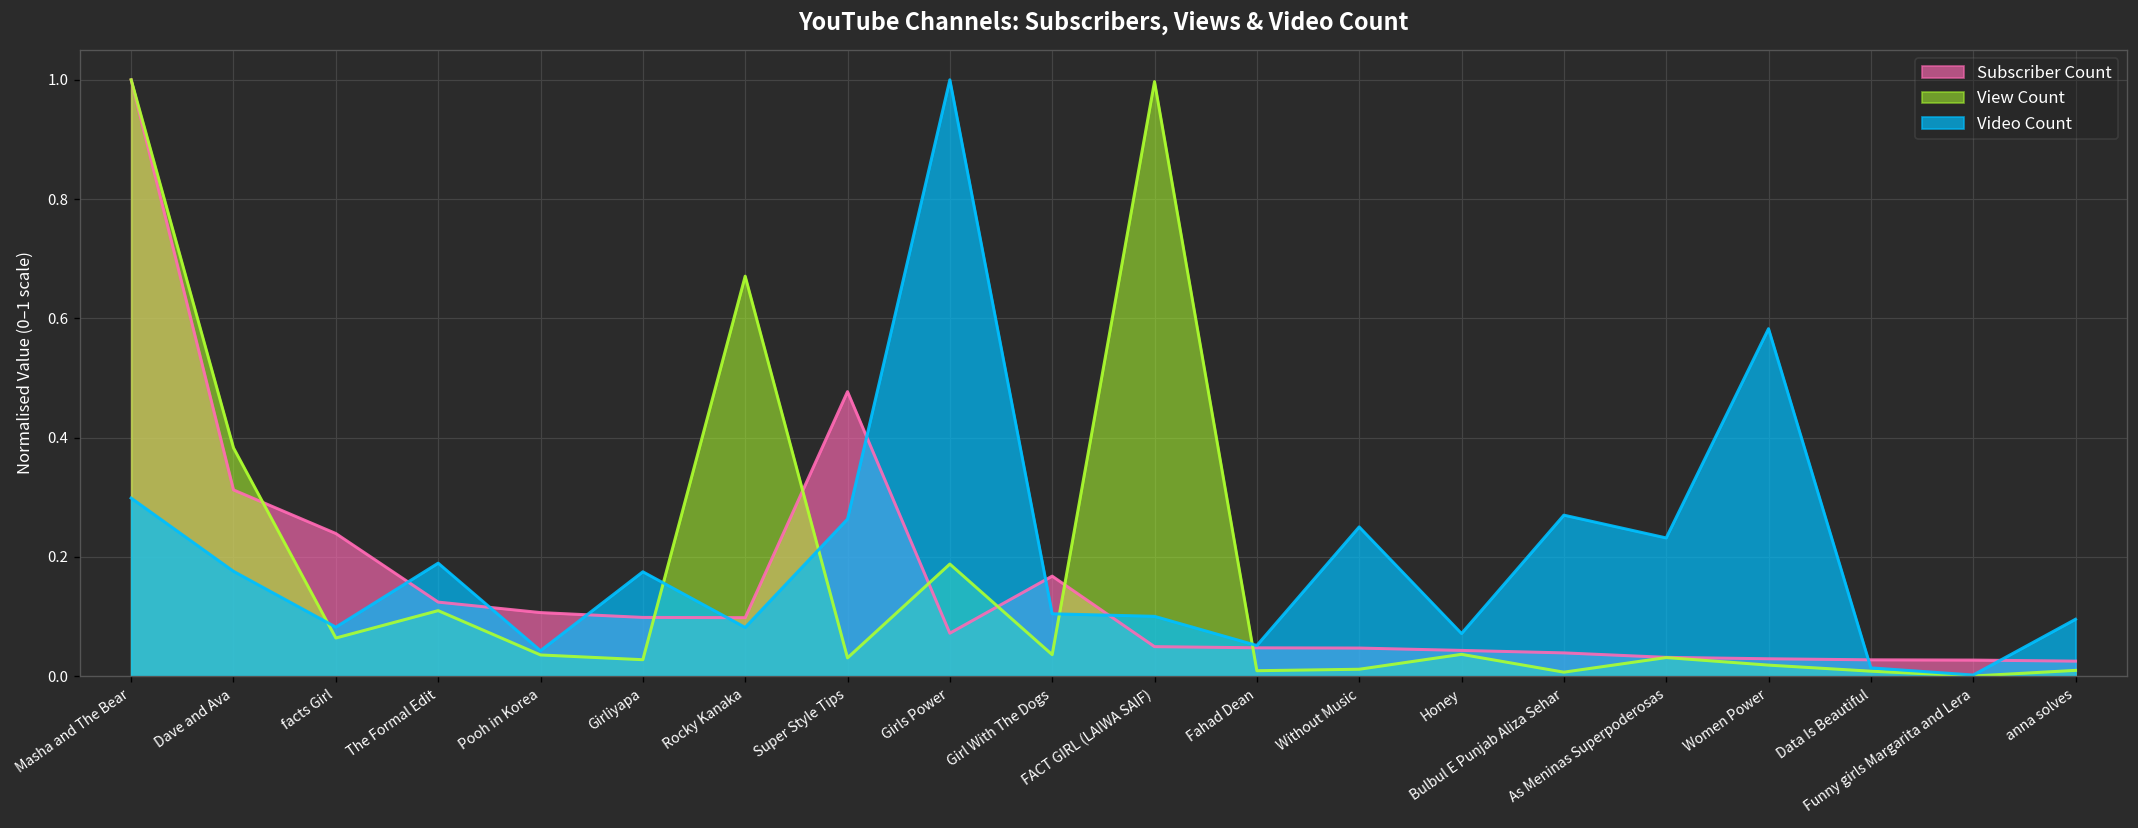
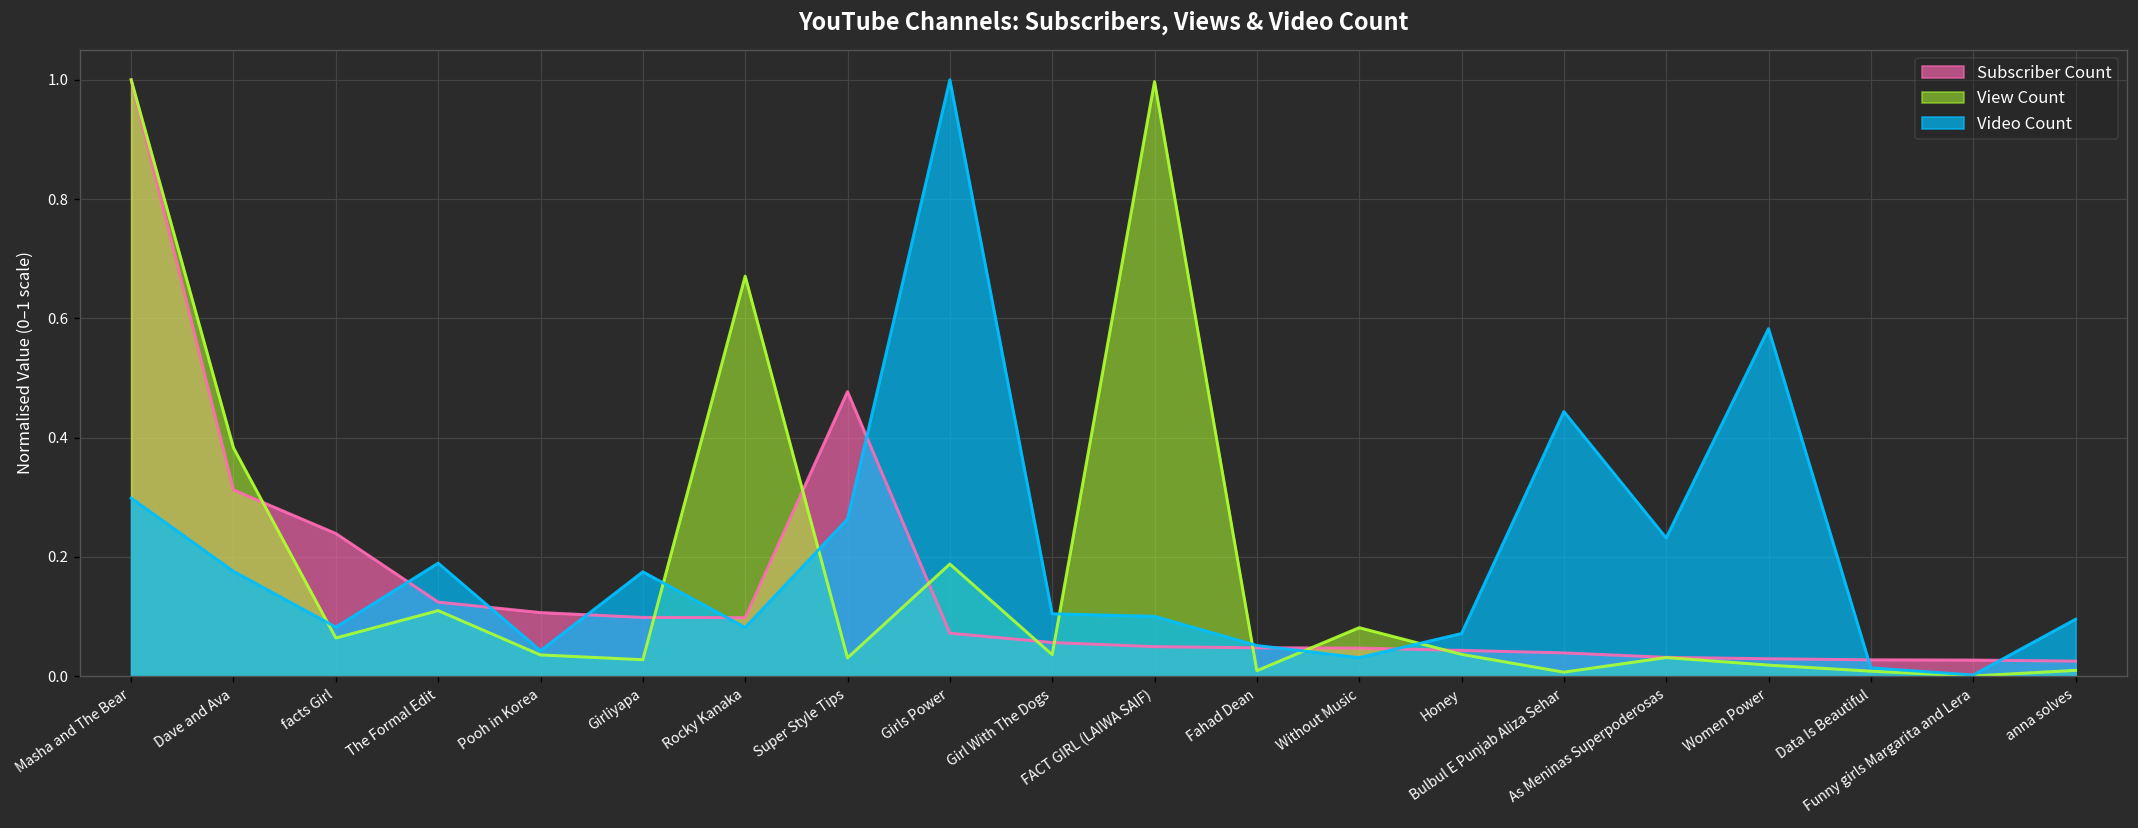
  {
    "Subscriber Count": {
      "Dave and Ava": 0.31,
      "facts Girl": 0.24,
      "The Formal Edit": 0.12,
      "Pooh in Korea": 0.11,
      "Girliyapa": 0.10,
      "Rocky Kanaka": 0.10,
      "Super Style Tips": 0.48,
      "Girls Power": 0.07,
-     "Girl With The Dogs": 0.17,
+     "Girl With The Dogs": 0.06,
      "FACT GIRL (LAIWA SAIF)": 0.05,
      "Without Music": 0.05,
      "Honey": 0.04,
      "Bulbul E Punjab Aliza Sehar": 0.04,
      "Women Power": 0.03,
      "Data Is Beautiful": 0.03,
      "Funny girls Margarita and Lera": 0.03,
      "anna solves": 0.03
    },
    "View Count": {
      "Dave and Ava": 0.38,
      "facts Girl": 0.06,
      "The Formal Edit": 0.11,
      "Pooh in Korea": 0.04,
      "Girliyapa": 0.03,
      "Rocky Kanaka": 0.67,
      "Super Style Tips": 0.03,
      "Girls Power": 0.19,
      "Girl With The Dogs": 0.04,
      "FACT GIRL (LAIWA SAIF)": 1.00,
      "Fahad Dean": 0.01,
-     "Without Music": 0.01,
+     "Without Music": 0.08,
      "Honey": 0.04,
      "Bulbul E Punjab Aliza Sehar": 0.01,
      "Women Power": 0.02,
      "Data Is Beautiful": 0.01,
      "anna solves": 0.01
    },
    "Video Count": {
      "Masha and The Bear": 0.30,
      "Dave and Ava": 0.18,
      "facts Girl": 0.08,
      "The Formal Edit": 0.19,
      "Pooh in Korea": 0.04,
      "Girliyapa": 0.17,
      "Rocky Kanaka": 0.08,
      "Super Style Tips": 0.26,
      "Girls Power": 1.00,
      "Girl With The Dogs": 0.10,
      "FACT GIRL (LAIWA SAIF)": 0.10,
-     "Without Music": 0.25,
+     "Without Music": 0.03,
      "Honey": 0.07,
-     "Bulbul E Punjab Aliza Sehar": 0.27,
+     "Bulbul E Punjab Aliza Sehar": 0.44,
      "As Meninas Superpoderosas": 0.23,
      "Women Power": 0.58,
      "Data Is Beautiful": 0.01,
      "anna solves": 0.10
    }
  }
